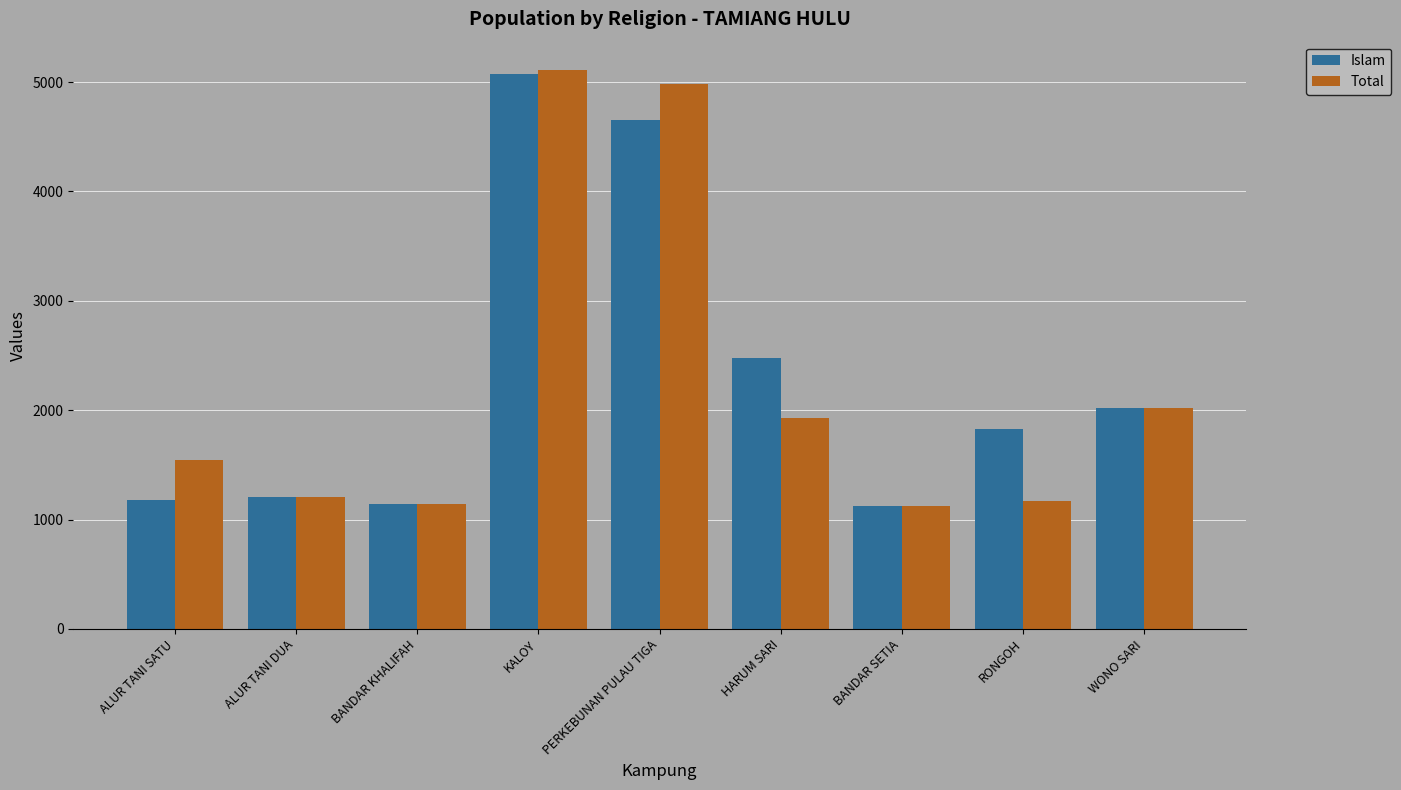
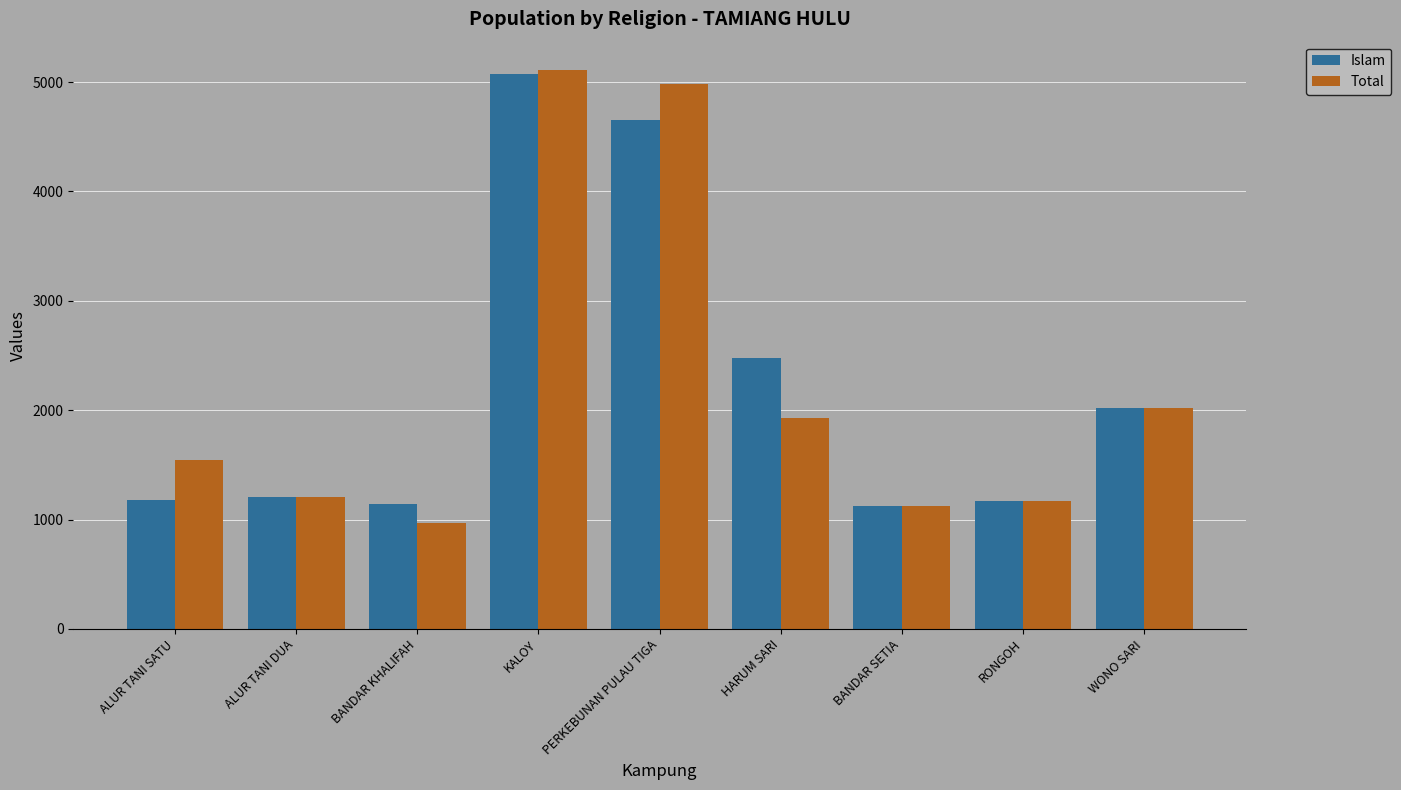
  {
    "Islam": {
      "ALUR TANI SATU": 1180,
      "ALUR TANI DUA": 1210,
      "BANDAR KHALIFAH": 1140,
      "KALOY": 5070,
      "PERKEBUNAN PULAU TIGA": 4650,
      "HARUM SARI": 2480,
      "BANDAR SETIA": 1130,
-     "RONGOH": 1830,
+     "RONGOH": 1170,
      "WONO SARI": 2020
    },
    "Total": {
      "ALUR TANI SATU": 1550,
      "ALUR TANI DUA": 1210,
-     "BANDAR KHALIFAH": 1140,
+     "BANDAR KHALIFAH": 970,
      "KALOY": 5110,
      "PERKEBUNAN PULAU TIGA": 4980,
      "HARUM SARI": 1930,
      "BANDAR SETIA": 1130,
      "RONGOH": 1170,
      "WONO SARI": 2020
    }
  }
